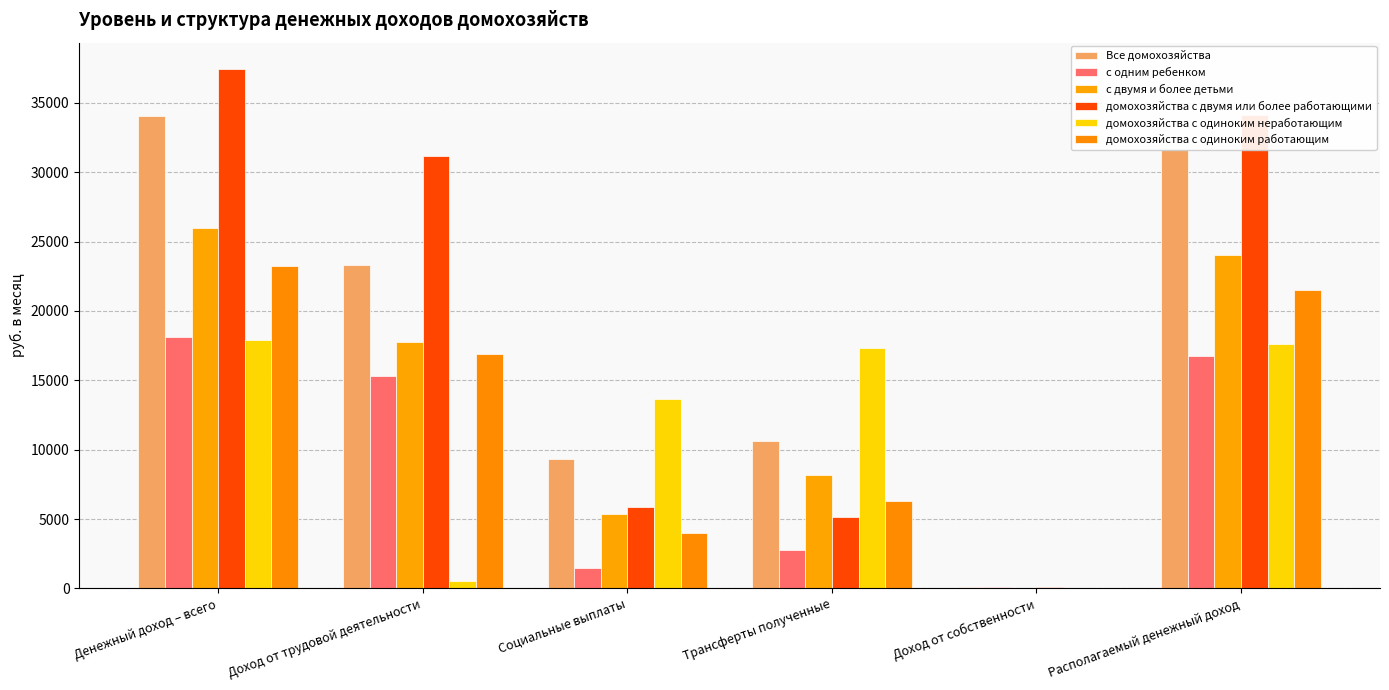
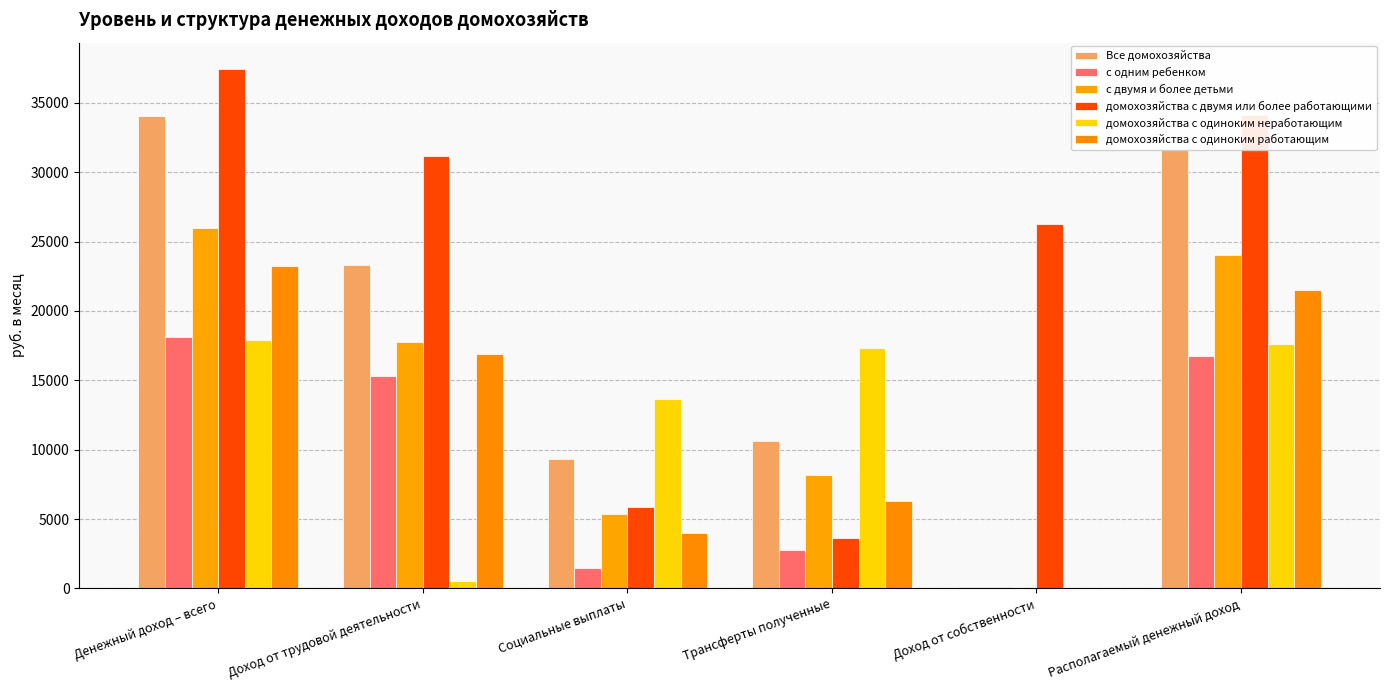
  {
    "домохозяйства с двумя или более работающими": {
      "Денежный доход – всего": 37500,
      "Доход от трудовой деятельности": 31200,
      "Социальные выплаты": 5800,
-     "Трансферты полученные": 5100,
-     "Доход от собственности": 100
+     "Трансферты полученные": 3600,
+     "Доход от собственности": 26300
    }
  }
